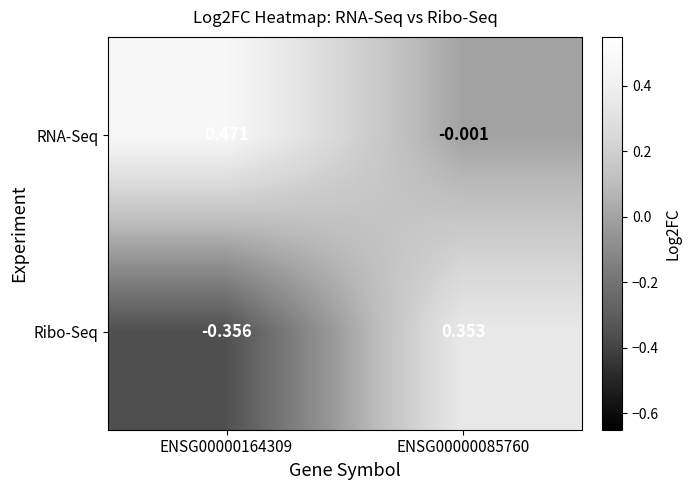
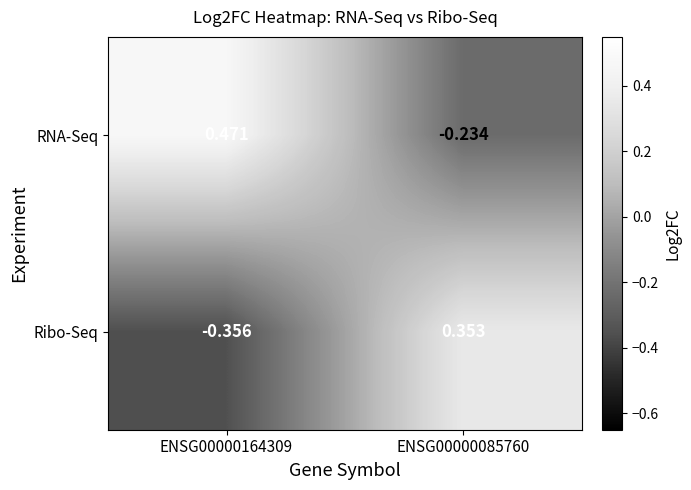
  {
    "RNA-Seq": {
-     "ENSG00000085760": -0.001
+     "ENSG00000085760": -0.234
    },
    "Ribo-Seq": {
      "ENSG00000164309": -0.356
    }
  }
